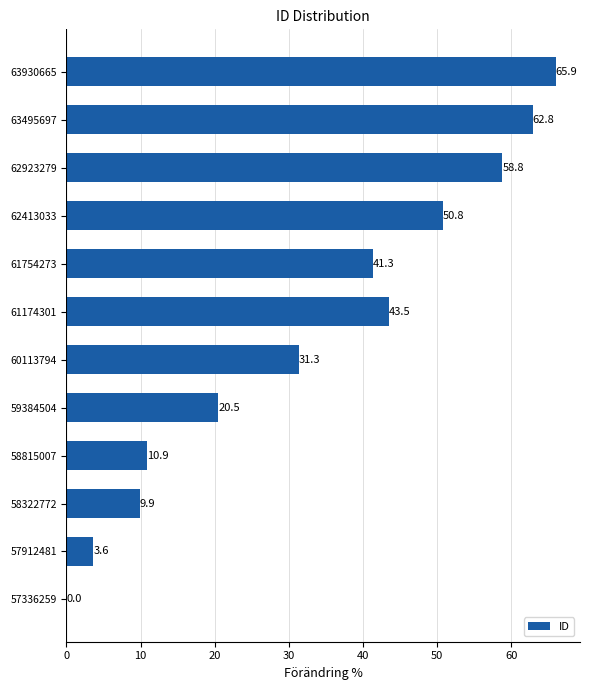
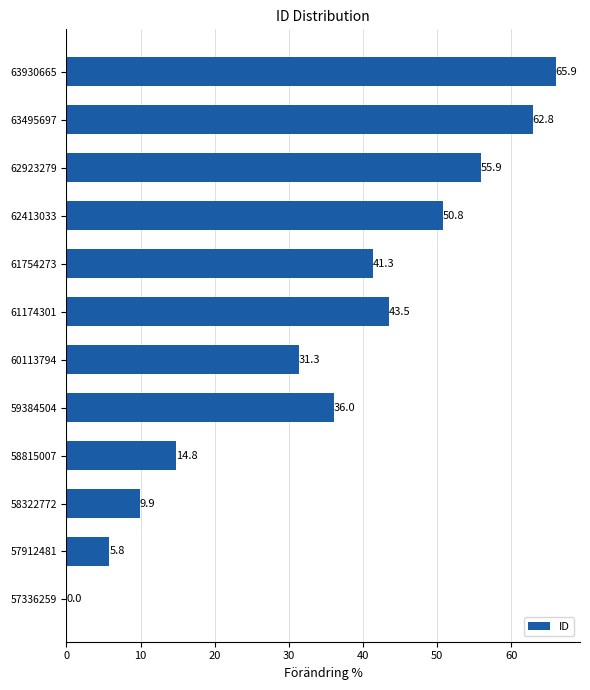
  {
    "63930665": 65.9,
    "63495697": 62.8,
-   "62923279": 58.8,
+   "62923279": 55.9,
    "62413033": 50.8,
    "61754273": 41.3,
    "61174301": 43.5,
    "60113794": 31.3,
-   "59384504": 20.5,
-   "58815007": 10.9,
+   "59384504": 36.0,
+   "58815007": 14.8,
    "58322772": 9.9,
-   "57912481": 3.6,
+   "57912481": 5.8,
    "57336259": 0.0
  }
